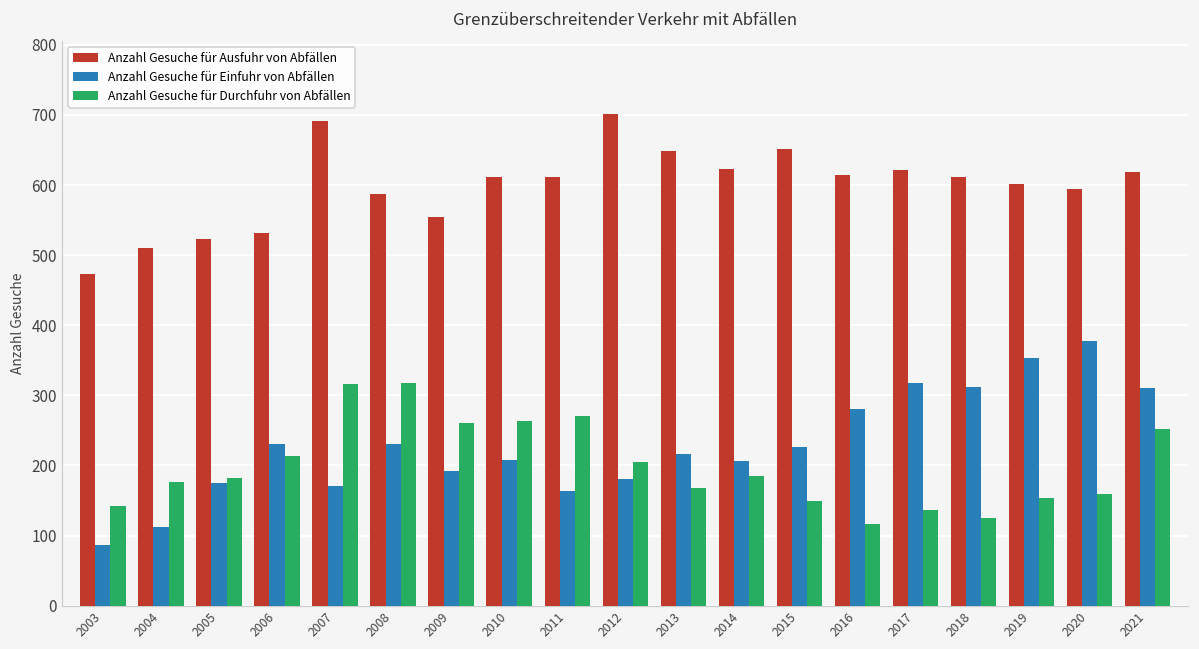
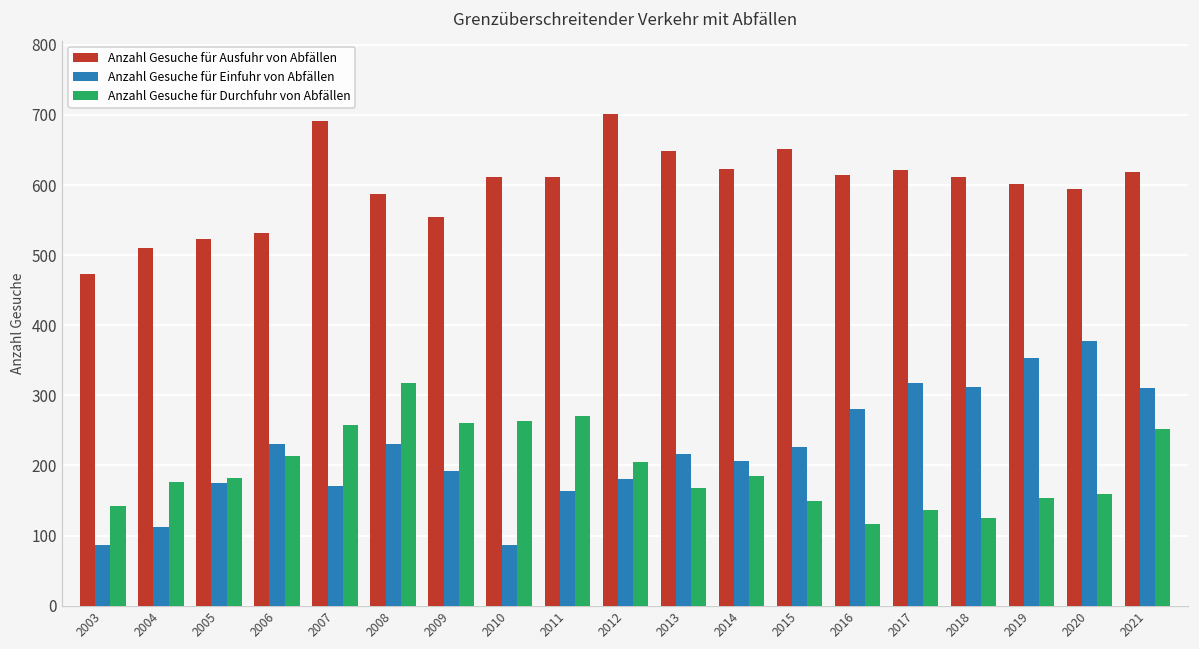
  {
    "Anzahl Gesuche für Ausfuhr von Abfällen": {
      "2003": 470,
      "2004": 510,
      "2005": 520,
      "2006": 530,
      "2007": 690,
      "2008": 590,
      "2009": 560,
      "2010": 610,
      "2011": 610,
      "2012": 700,
      "2013": 650,
      "2014": 620,
      "2015": 650,
      "2016": 610,
      "2017": 620,
      "2018": 610,
      "2019": 600,
      "2020": 600,
      "2021": 620
    },
    "Anzahl Gesuche für Einfuhr von Abfällen": {
      "2003": 90,
      "2004": 110,
      "2005": 180,
      "2006": 230,
      "2007": 170,
      "2008": 230,
      "2009": 190,
-     "2010": 210,
+     "2010": 90,
      "2011": 160,
      "2012": 180,
      "2013": 220,
      "2014": 210,
      "2015": 230,
      "2016": 280,
      "2017": 320,
      "2018": 310,
      "2019": 350,
      "2020": 380,
      "2021": 310
    },
    "Anzahl Gesuche für Durchfuhr von Abfällen": {
      "2003": 140,
      "2004": 180,
      "2005": 180,
      "2006": 210,
-     "2007": 320,
+     "2007": 260,
      "2008": 320,
      "2009": 260,
      "2010": 260,
      "2011": 270,
      "2012": 210,
      "2013": 170,
      "2014": 190,
      "2015": 150,
      "2016": 120,
      "2017": 140,
      "2018": 130,
      "2019": 150,
      "2020": 160,
      "2021": 250
    }
  }
